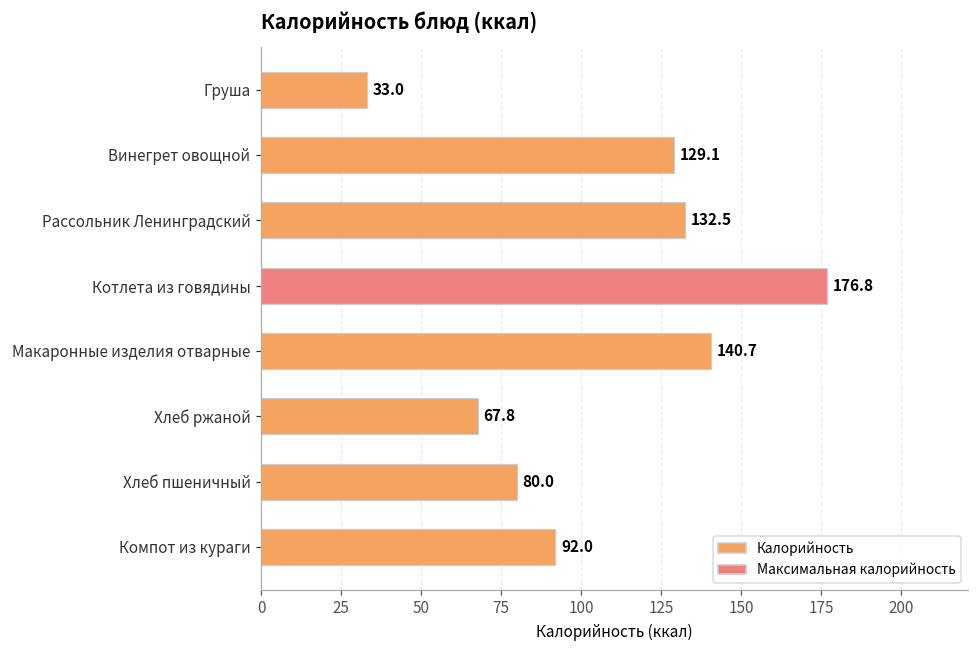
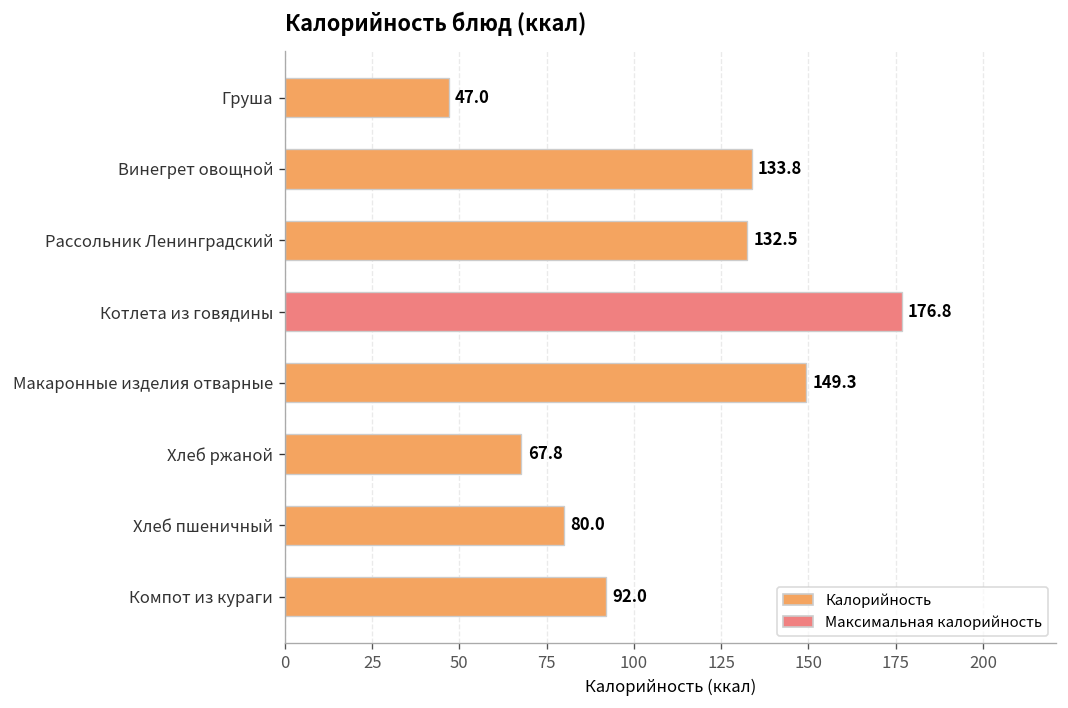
  {
-   "Груша": 33.0,
-   "Винегрет овощной": 129.1,
+   "Груша": 47.0,
+   "Винегрет овощной": 133.8,
    "Рассольник Ленинградский": 132.5,
    "Котлета из говядины": 176.8,
-   "Макаронные изделия отварные": 140.7,
+   "Макаронные изделия отварные": 149.3,
    "Хлеб ржаной": 67.8,
    "Хлеб пшеничный": 80.0,
    "Компот из кураги": 92.0
  }
